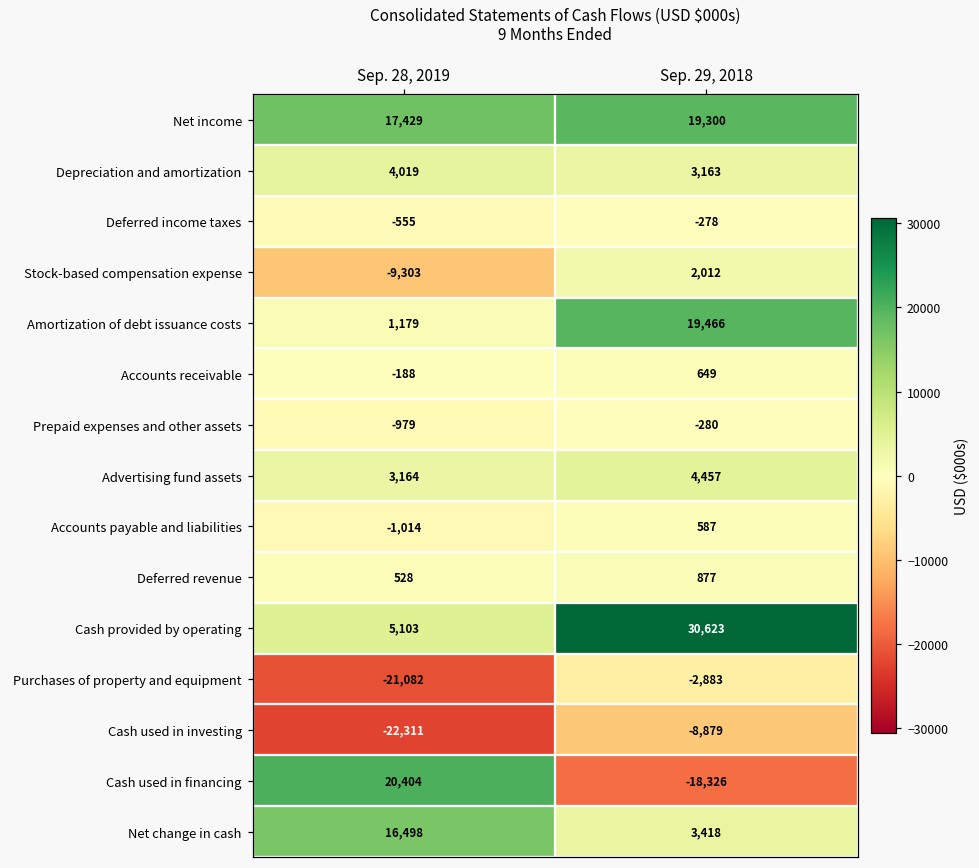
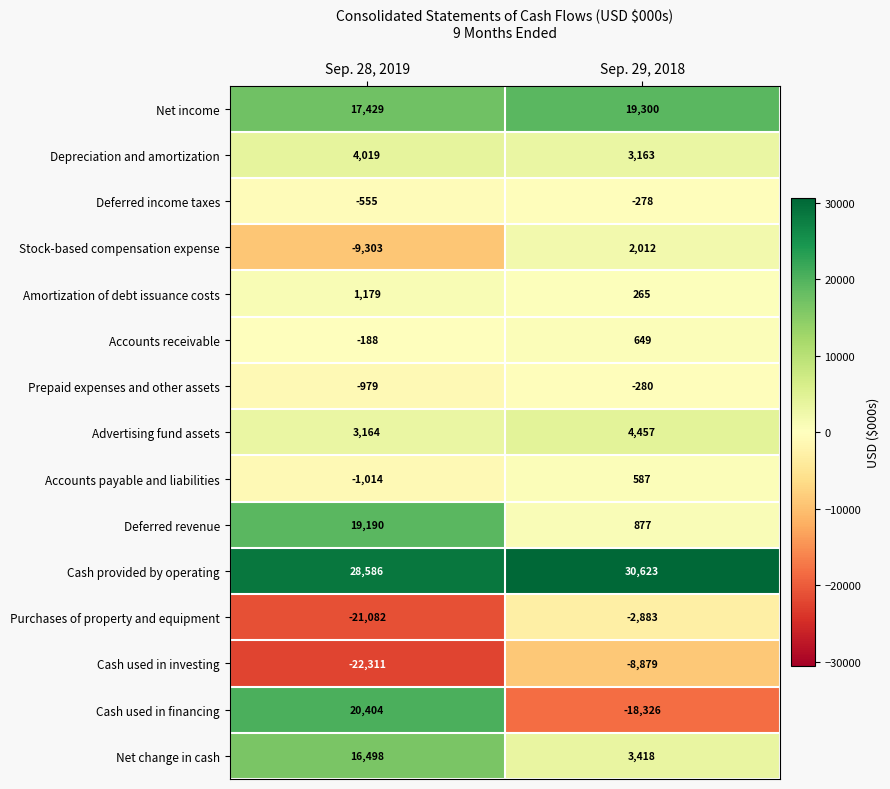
  {
    "Net income": {
      "Sep. 28, 2019": "17,429",
      "Sep. 29, 2018": "19,300"
    },
    "Depreciation and amortization": {
      "Sep. 28, 2019": "4,019",
      "Sep. 29, 2018": "3,163"
    },
    "Deferred income taxes": {
      "Sep. 28, 2019": "-555",
      "Sep. 29, 2018": "-278"
    },
    "Stock-based compensation expense": {
      "Sep. 28, 2019": "-9,303",
      "Sep. 29, 2018": "2,012"
    },
    "Amortization of debt issuance costs": {
      "Sep. 28, 2019": "1,179",
-     "Sep. 29, 2018": "19,466"
+     "Sep. 29, 2018": "265"
    },
    "Accounts receivable": {
      "Sep. 28, 2019": "-188",
      "Sep. 29, 2018": "649"
    },
    "Prepaid expenses and other assets": {
      "Sep. 28, 2019": "-979",
      "Sep. 29, 2018": "-280"
    },
    "Advertising fund assets": {
      "Sep. 28, 2019": "3,164",
      "Sep. 29, 2018": "4,457"
    },
    "Accounts payable and liabilities": {
      "Sep. 28, 2019": "-1,014",
      "Sep. 29, 2018": "587"
    },
    "Deferred revenue": {
-     "Sep. 28, 2019": "528",
+     "Sep. 28, 2019": "19,190",
      "Sep. 29, 2018": "877"
    },
    "Cash provided by operating": {
-     "Sep. 28, 2019": "5,103",
+     "Sep. 28, 2019": "28,586",
      "Sep. 29, 2018": "30,623"
    },
    "Purchases of property and equipment": {
      "Sep. 28, 2019": "-21,082",
      "Sep. 29, 2018": "-2,883"
    },
    "Cash used in investing": {
      "Sep. 28, 2019": "-22,311",
      "Sep. 29, 2018": "-8,879"
    },
    "Cash used in financing": {
      "Sep. 28, 2019": "20,404",
      "Sep. 29, 2018": "-18,326"
    },
    "Net change in cash": {
      "Sep. 28, 2019": "16,498",
      "Sep. 29, 2018": "3,418"
    }
  }
